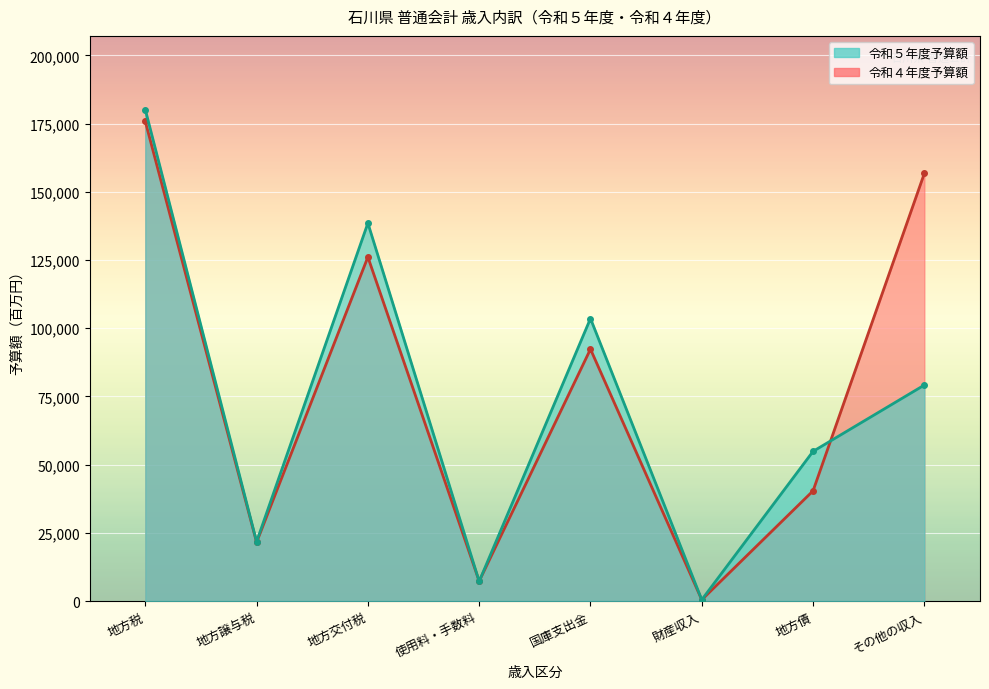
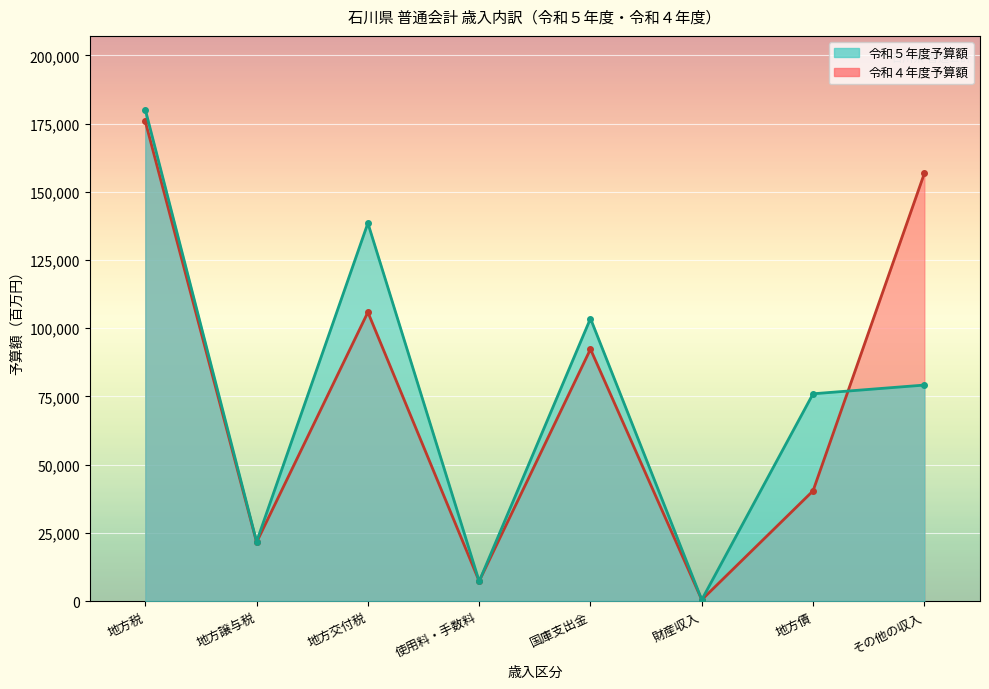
  {
    "令和４年度予算額": {
      "地方税": "176,000",
-     "地方交付税": "126,000",
+     "地方交付税": "106,000",
      "国庫支出金": "92,000",
      "地方債": "40,000",
      "その他の収入": "157,000"
    },
    "令和５年度予算額": {
      "地方税": "180,000",
      "地方交付税": "139,000",
      "国庫支出金": "104,000",
-     "地方債": "55,000",
+     "地方債": "76,000",
      "その他の収入": "79,000"
    }
  }
